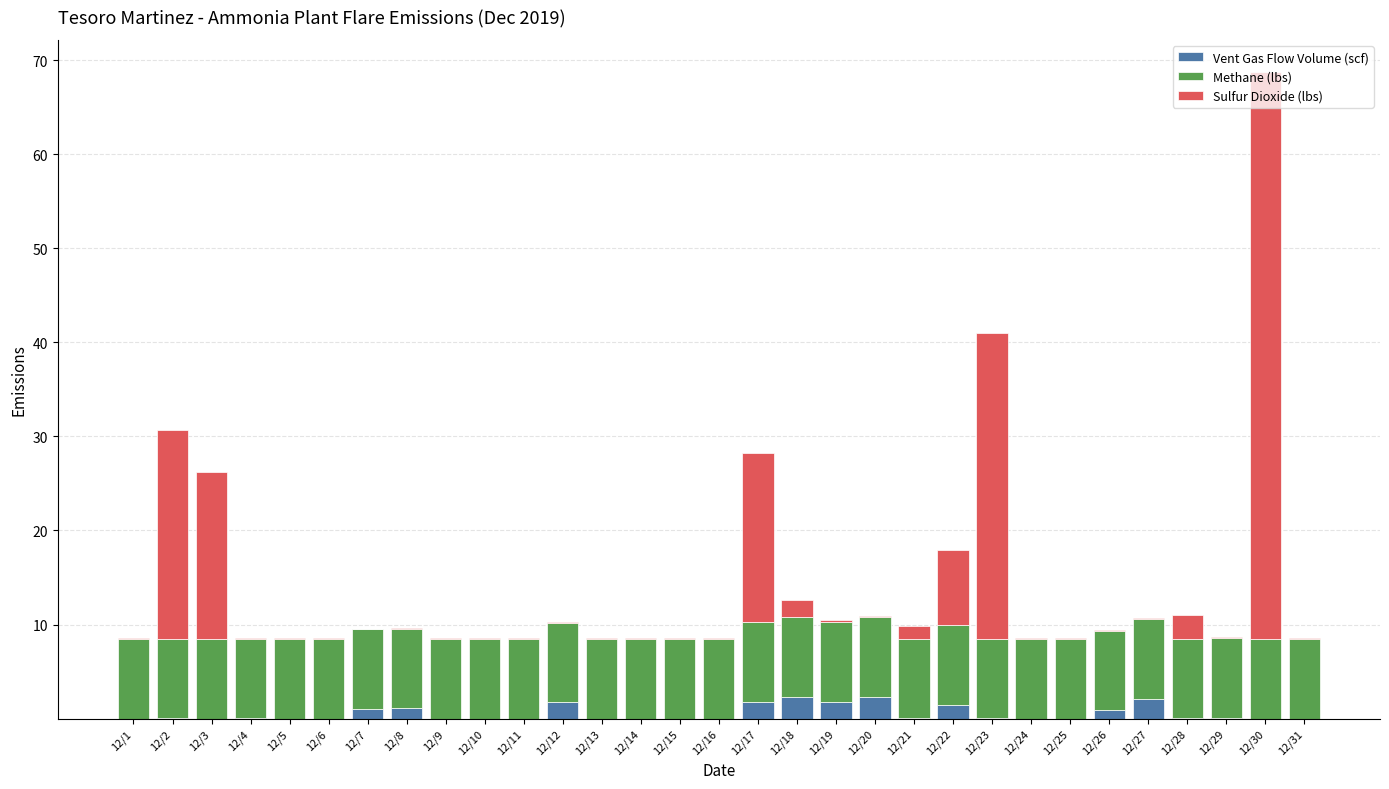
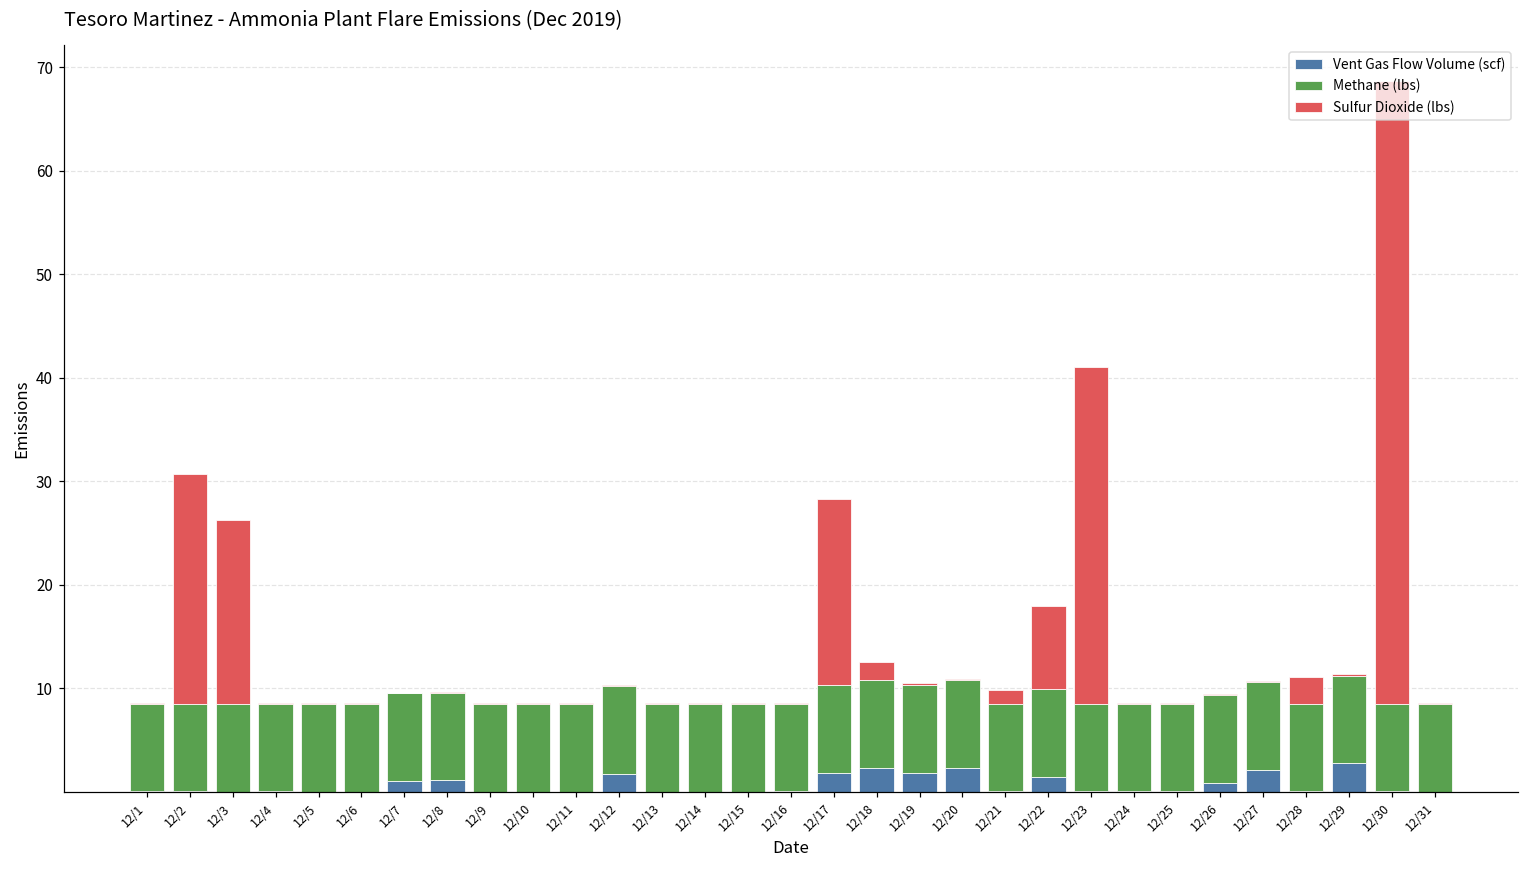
  {
    "Vent Gas Flow Volume (scf)": {
      "12/7": 1,
      "12/8": 1,
      "12/12": 2,
      "12/13": 0,
      "12/14": 0,
      "12/17": 2,
      "12/18": 2,
      "12/19": 2,
      "12/20": 2,
      "12/22": 1,
      "12/26": 1,
      "12/27": 2,
-     "12/29": 0
+     "12/29": 3
    },
    "Methane (lbs)": {
      "12/1": 8,
      "12/2": 8,
      "12/3": 8,
      "12/4": 8,
      "12/5": 8,
      "12/6": 8,
      "12/7": 8,
      "12/8": 8,
      "12/9": 8,
      "12/10": 8,
      "12/11": 8,
      "12/12": 8,
      "12/13": 8,
      "12/14": 8,
      "12/15": 8,
      "12/16": 8,
      "12/17": 8,
      "12/18": 8,
      "12/19": 8,
      "12/20": 8,
      "12/21": 8,
      "12/22": 8,
      "12/23": 8,
      "12/24": 8,
      "12/25": 8,
      "12/26": 8,
      "12/27": 8,
      "12/28": 8,
      "12/29": 8,
      "12/30": 8,
      "12/31": 8
    },
    "Sulfur Dioxide (lbs)": {
      "12/2": 22,
      "12/3": 18,
      "12/17": 18,
      "12/18": 2,
      "12/21": 1,
      "12/22": 8,
      "12/23": 33,
      "12/28": 3
    }
  }
